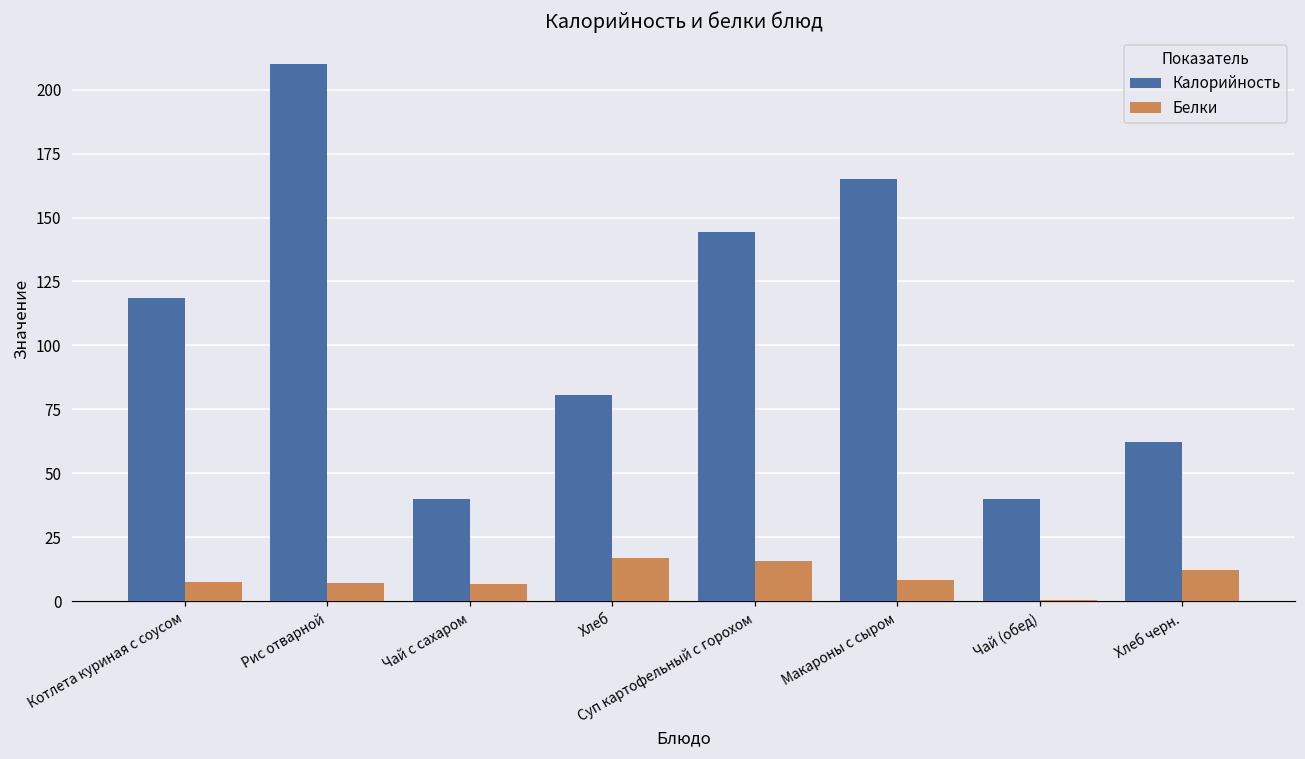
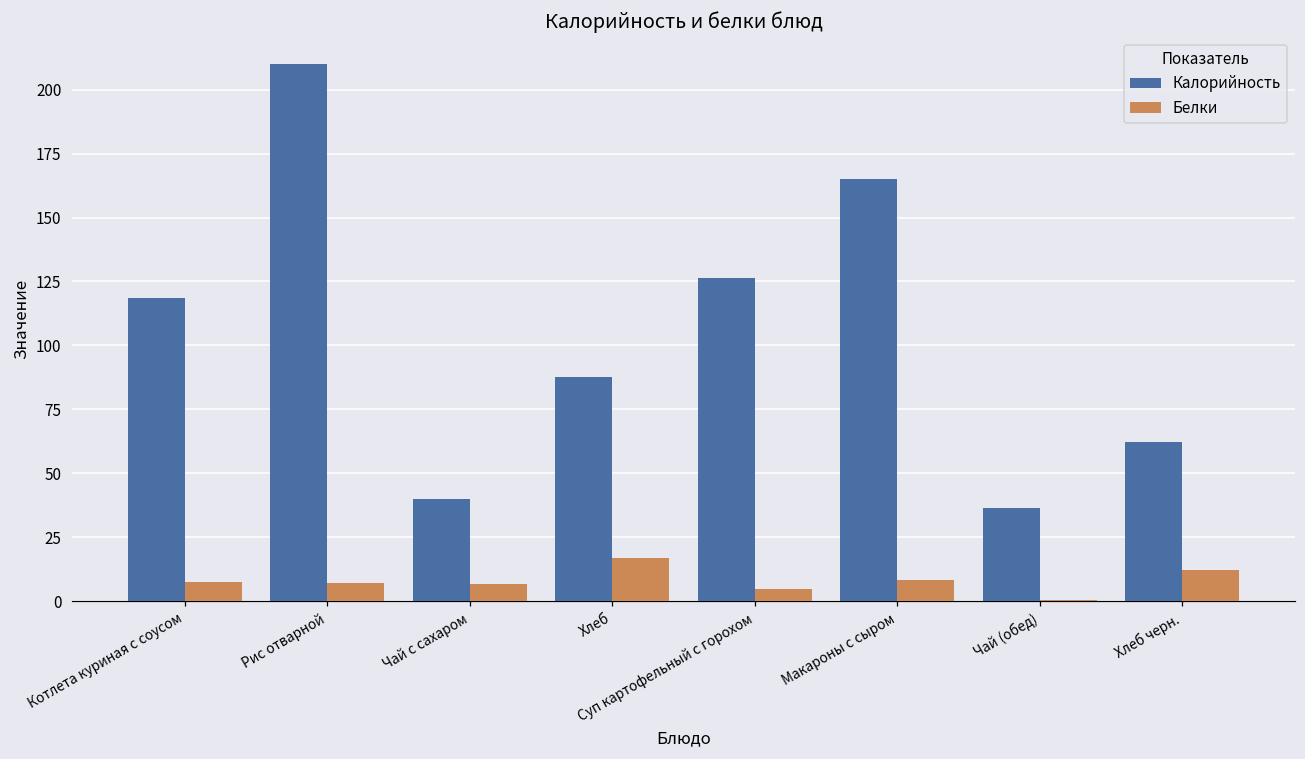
  {
    "Калорийность": {
      "Котлета куриная с соусом": 119,
      "Рис отварной": 210,
      "Чай с сахаром": 40,
-     "Хлеб": 81,
-     "Суп картофельный с горохом": 144,
+     "Хлеб": 88,
+     "Суп картофельный с горохом": 126,
      "Макароны с сыром": 165,
-     "Чай (обед)": 40,
+     "Чай (обед)": 37,
      "Хлеб черн.": 62
    },
    "Белки": {
      "Котлета куриная с соусом": 8,
      "Рис отварной": 7,
      "Чай с сахаром": 7,
      "Хлеб": 17,
-     "Суп картофельный с горохом": 16,
+     "Суп картофельный с горохом": 5,
      "Макароны с сыром": 8,
      "Хлеб черн.": 12
    }
  }
